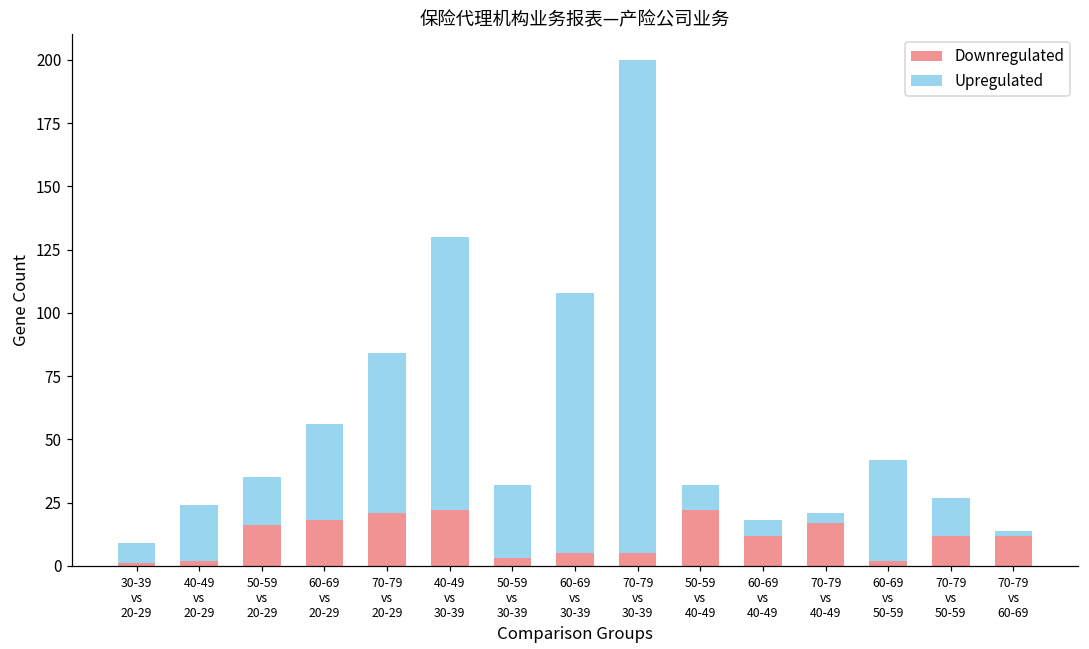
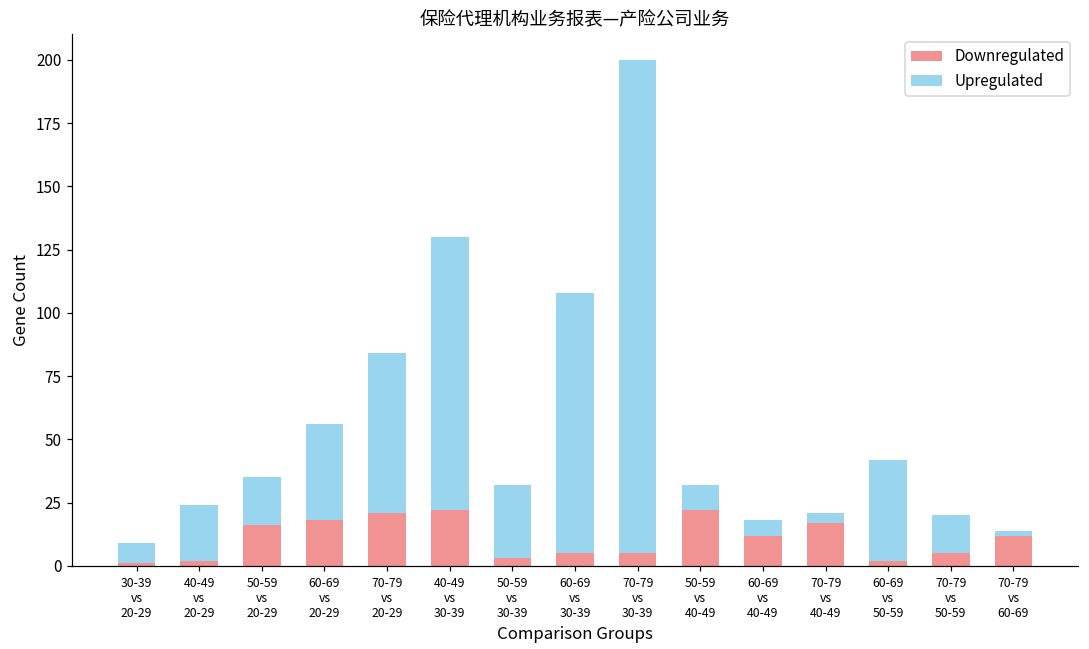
  {
    "Downregulated": {
      "40-49 vs 20-29": 2,
      "50-59 vs 20-29": 16,
      "60-69 vs 20-29": 18,
      "70-79 vs 20-29": 21,
      "40-49 vs 30-39": 22,
      "50-59 vs 30-39": 3,
      "60-69 vs 30-39": 5,
      "70-79 vs 30-39": 5,
      "50-59 vs 40-49": 22,
      "60-69 vs 40-49": 12,
      "70-79 vs 40-49": 17,
      "60-69 vs 50-59": 2,
-     "70-79 vs 50-59": 12,
+     "70-79 vs 50-59": 5,
      "70-79 vs 60-69": 12
    },
    "Upregulated": {
      "30-39 vs 20-29": 8,
      "40-49 vs 20-29": 22,
      "50-59 vs 20-29": 19,
      "60-69 vs 20-29": 38,
      "70-79 vs 20-29": 63,
      "40-49 vs 30-39": 108,
      "50-59 vs 30-39": 29,
      "60-69 vs 30-39": 103,
      "70-79 vs 30-39": 195,
      "50-59 vs 40-49": 10,
      "60-69 vs 40-49": 6,
      "70-79 vs 40-49": 4,
      "60-69 vs 50-59": 40,
      "70-79 vs 50-59": 15,
      "70-79 vs 60-69": 2
    }
  }
